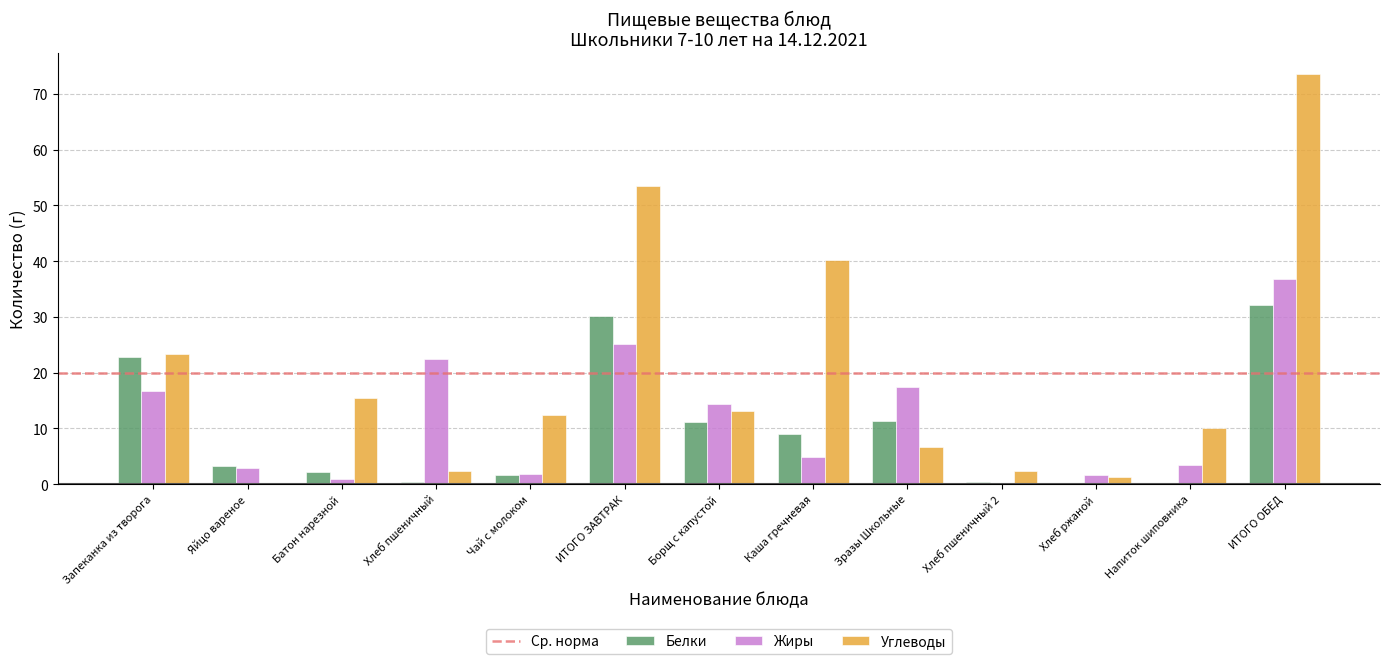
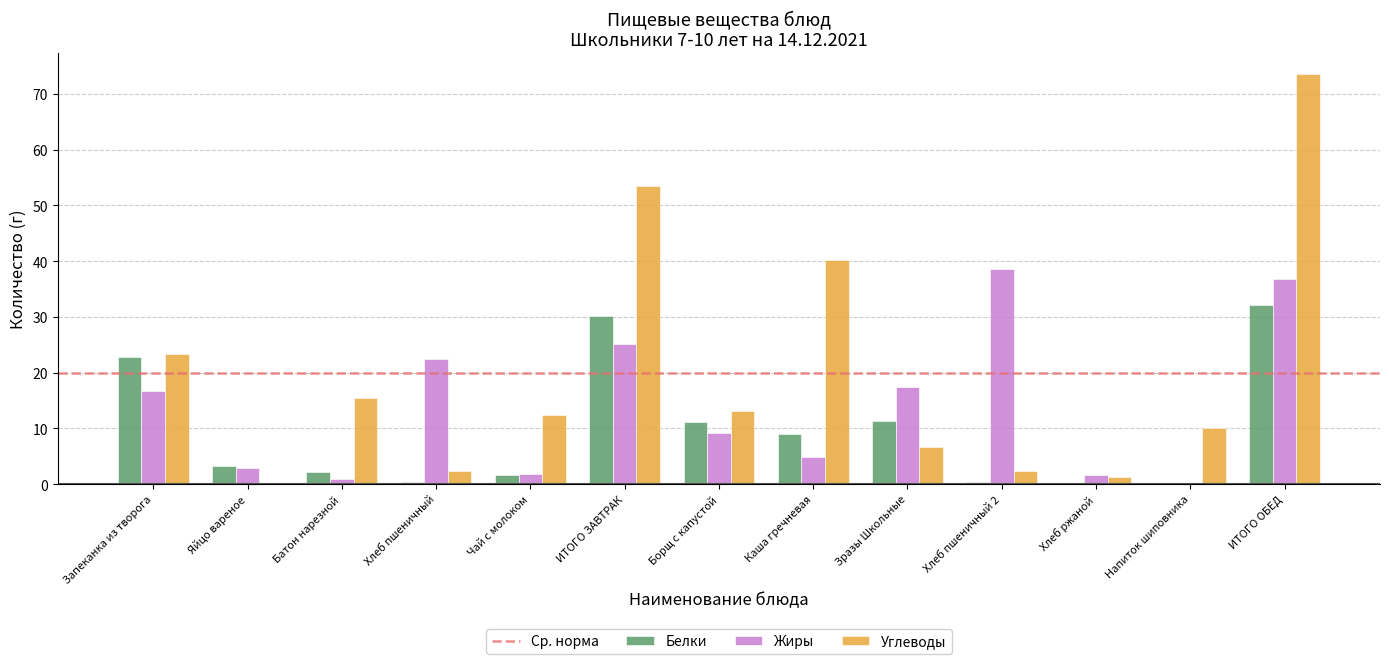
  {
    "Белки": {
      "Запеканка из творога": 23,
      "Яйцо вареное": 3,
      "Батон нарезной": 2,
      "Чай с молоком": 2,
      "ИТОГО ЗАВТРАК": 30,
      "Борщ с капустой": 11,
      "Каша гречневая": 9,
      "Зразы Школьные": 11,
      "Напиток шиповника": 0,
      "ИТОГО ОБЕД": 32
    },
    "Жиры": {
      "Запеканка из творога": 17,
      "Яйцо вареное": 3,
      "Батон нарезной": 1,
      "Хлеб пшеничный": 22,
      "Чай с молоком": 2,
      "ИТОГО ЗАВТРАК": 25,
-     "Борщ с капустой": 14,
+     "Борщ с капустой": 9,
      "Каша гречневая": 5,
      "Зразы Школьные": 17,
-     "Хлеб пшеничный 2": 0,
+     "Хлеб пшеничный 2": 39,
      "Хлеб ржаной": 2,
-     "Напиток шиповника": 4,
+     "Напиток шиповника": 0,
      "ИТОГО ОБЕД": 37
    },
    "Углеводы": {
      "Запеканка из творога": 23,
      "Батон нарезной": 15,
      "Хлеб пшеничный": 2,
      "Чай с молоком": 12,
      "ИТОГО ЗАВТРАК": 54,
      "Борщ с капустой": 13,
      "Каша гречневая": 40,
      "Зразы Школьные": 7,
      "Хлеб пшеничный 2": 2,
      "Хлеб ржаной": 1,
      "Напиток шиповника": 10,
      "ИТОГО ОБЕД": 74
    }
  }
